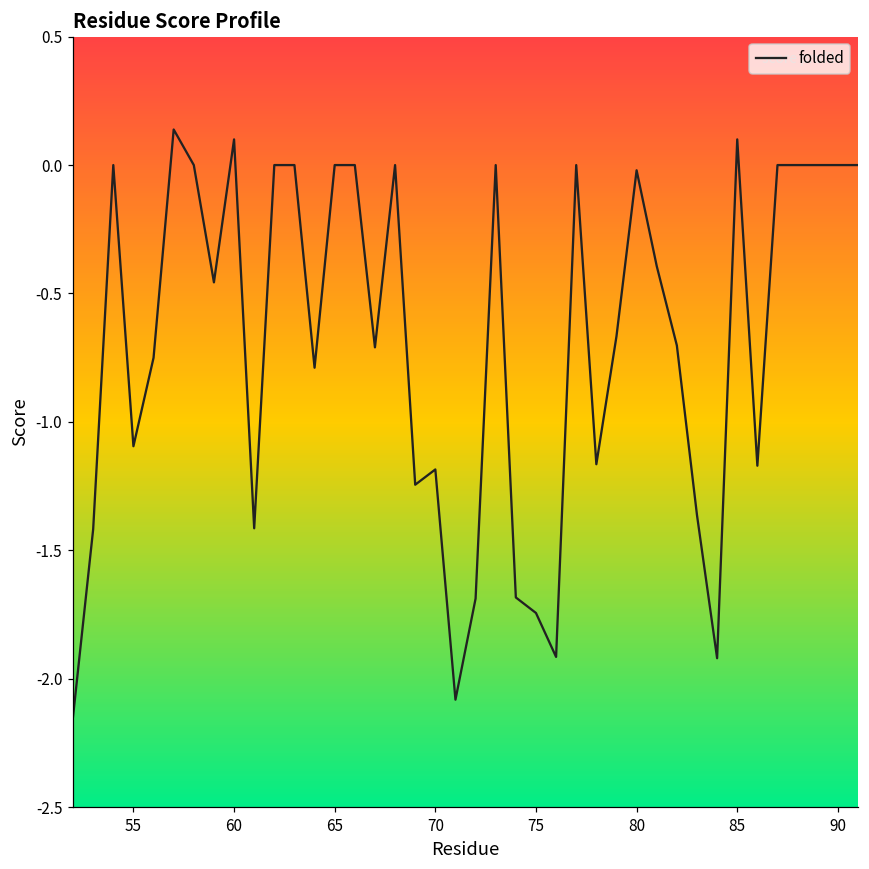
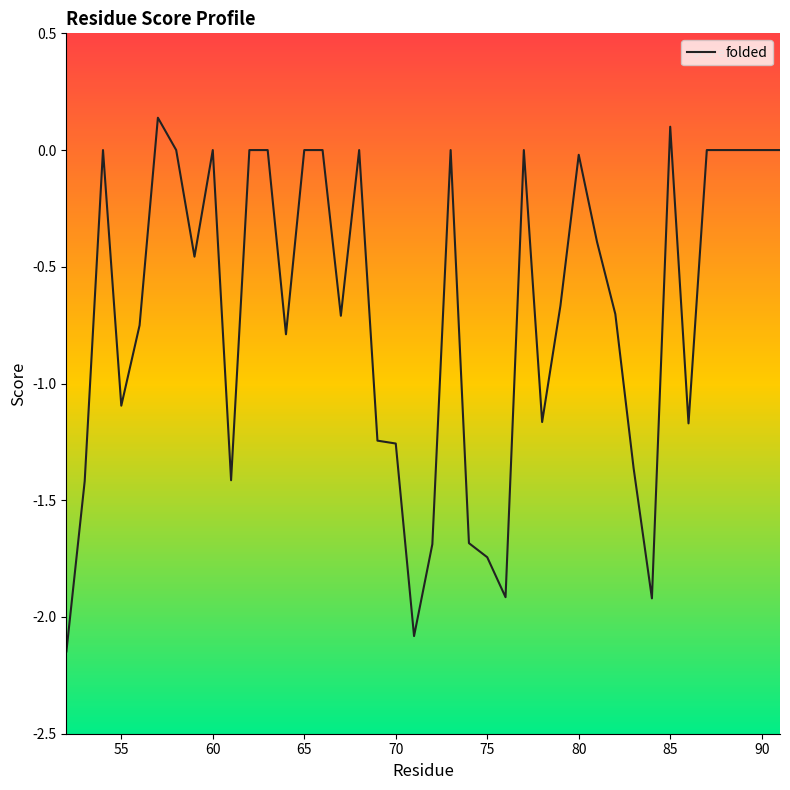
  {
    "55": -1.09,
-   "60": 0.1,
+   "60": 0.0,
    "65": 0.00,
-   "70": -1.19,
+   "70": -1.26,
    "75": -1.74,
    "80": -0.02,
    "85": 0.10,
    "90": 0.00
  }
